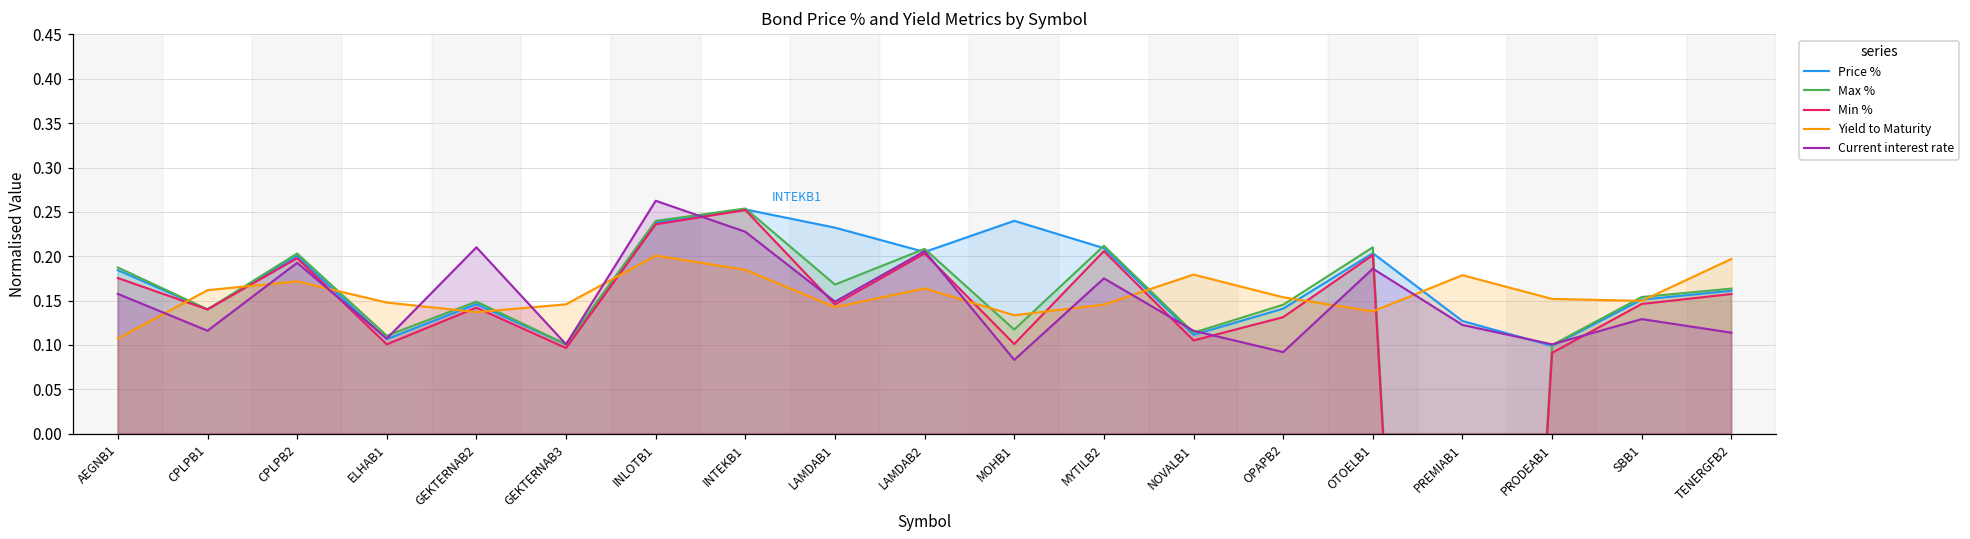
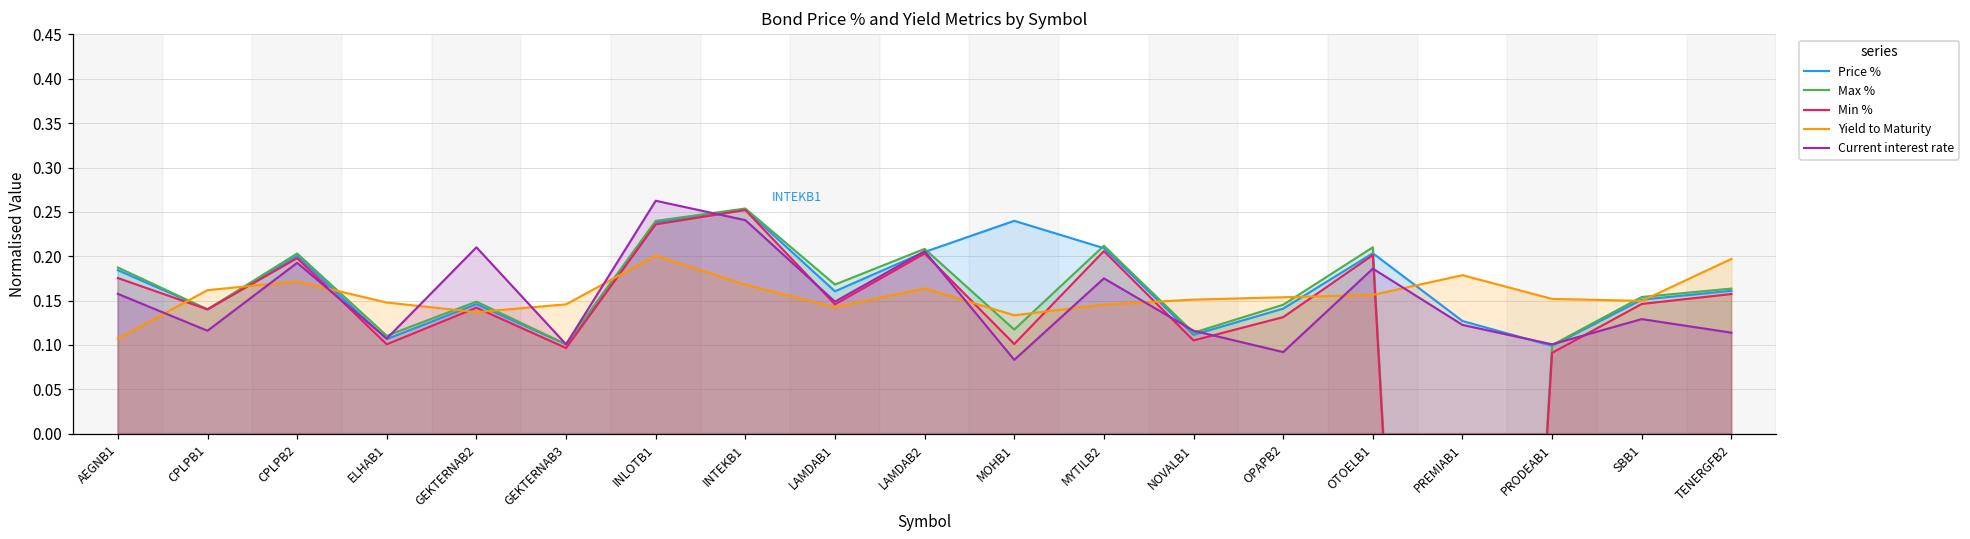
  {
    "Price %": {
-     "LAMDAB1": 0.23,
+     "LAMDAB1": 0.16,
      "MOHB1": 0.24,
      "OPAPB2": 0.14,
      "PREMIAB1": 0.13
    },
    "Yield to Maturity": {
      "AEGNB1": 0.11,
      "CPLPB1": 0.16,
      "CPLPB2": 0.17,
      "ELHAB1": 0.15,
      "GEKTERNAB2": 0.14,
      "GEKTERNAB3": 0.15,
      "INLOTB1": 0.20,
-     "INTEKB1": 0.18,
+     "INTEKB1": 0.17,
      "LAMDAB2": 0.16,
      "MOHB1": 0.13,
      "MYTILB2": 0.15,
-     "NOVALB1": 0.18,
+     "NOVALB1": 0.15,
      "OPAPB2": 0.15,
-     "OTOELB1": 0.14,
+     "OTOELB1": 0.16,
      "PREMIAB1": 0.18,
      "PRODEAB1": 0.15,
      "TENERGFB2": 0.20
    },
    "Current interest rate": {
      "AEGNB1": 0.16,
      "CPLPB1": 0.12,
      "CPLPB2": 0.19,
      "GEKTERNAB2": 0.21,
      "INLOTB1": 0.26,
-     "INTEKB1": 0.23,
+     "INTEKB1": 0.24,
      "MOHB1": 0.08,
      "MYTILB2": 0.18,
      "OPAPB2": 0.09,
      "OTOELB1": 0.19,
      "PREMIAB1": 0.12,
      "SBB1": 0.13,
      "TENERGFB2": 0.11
    }
  }
